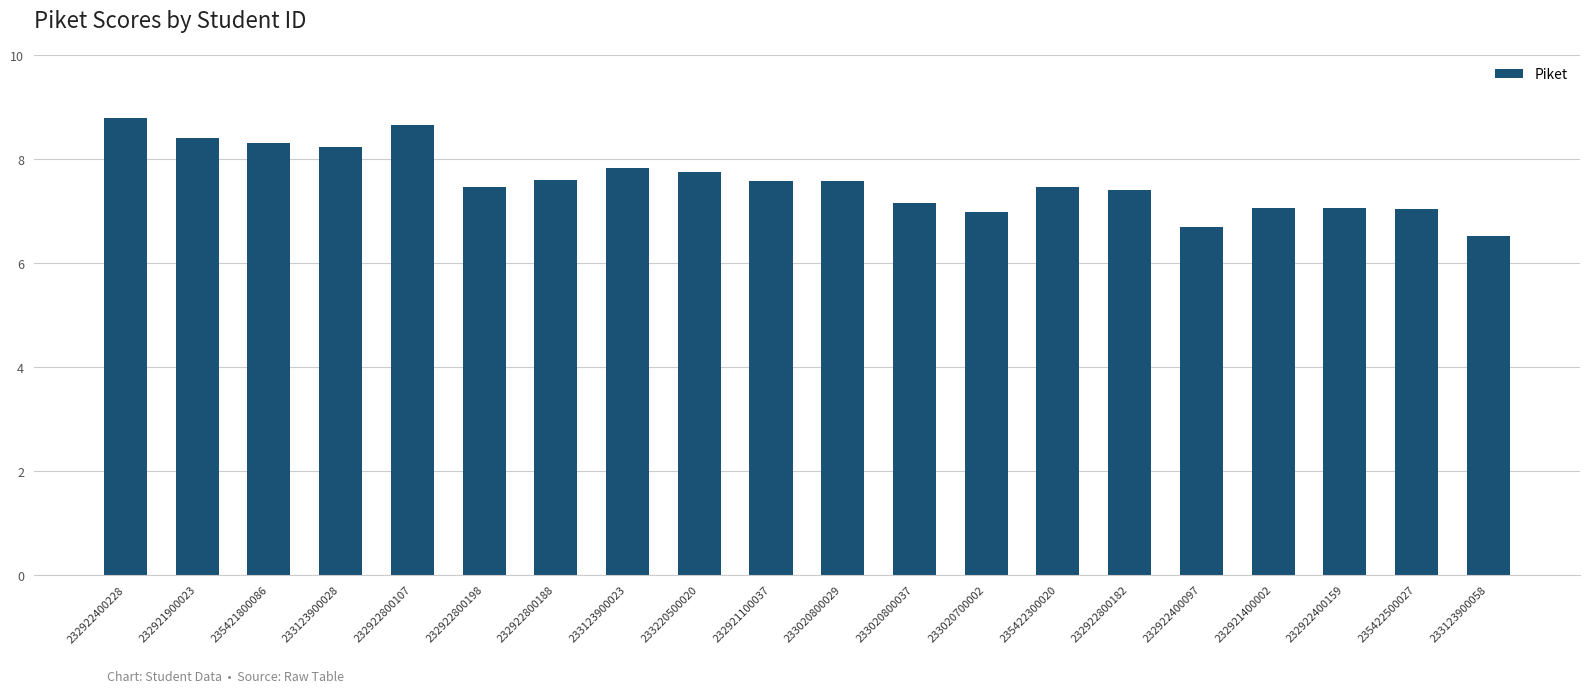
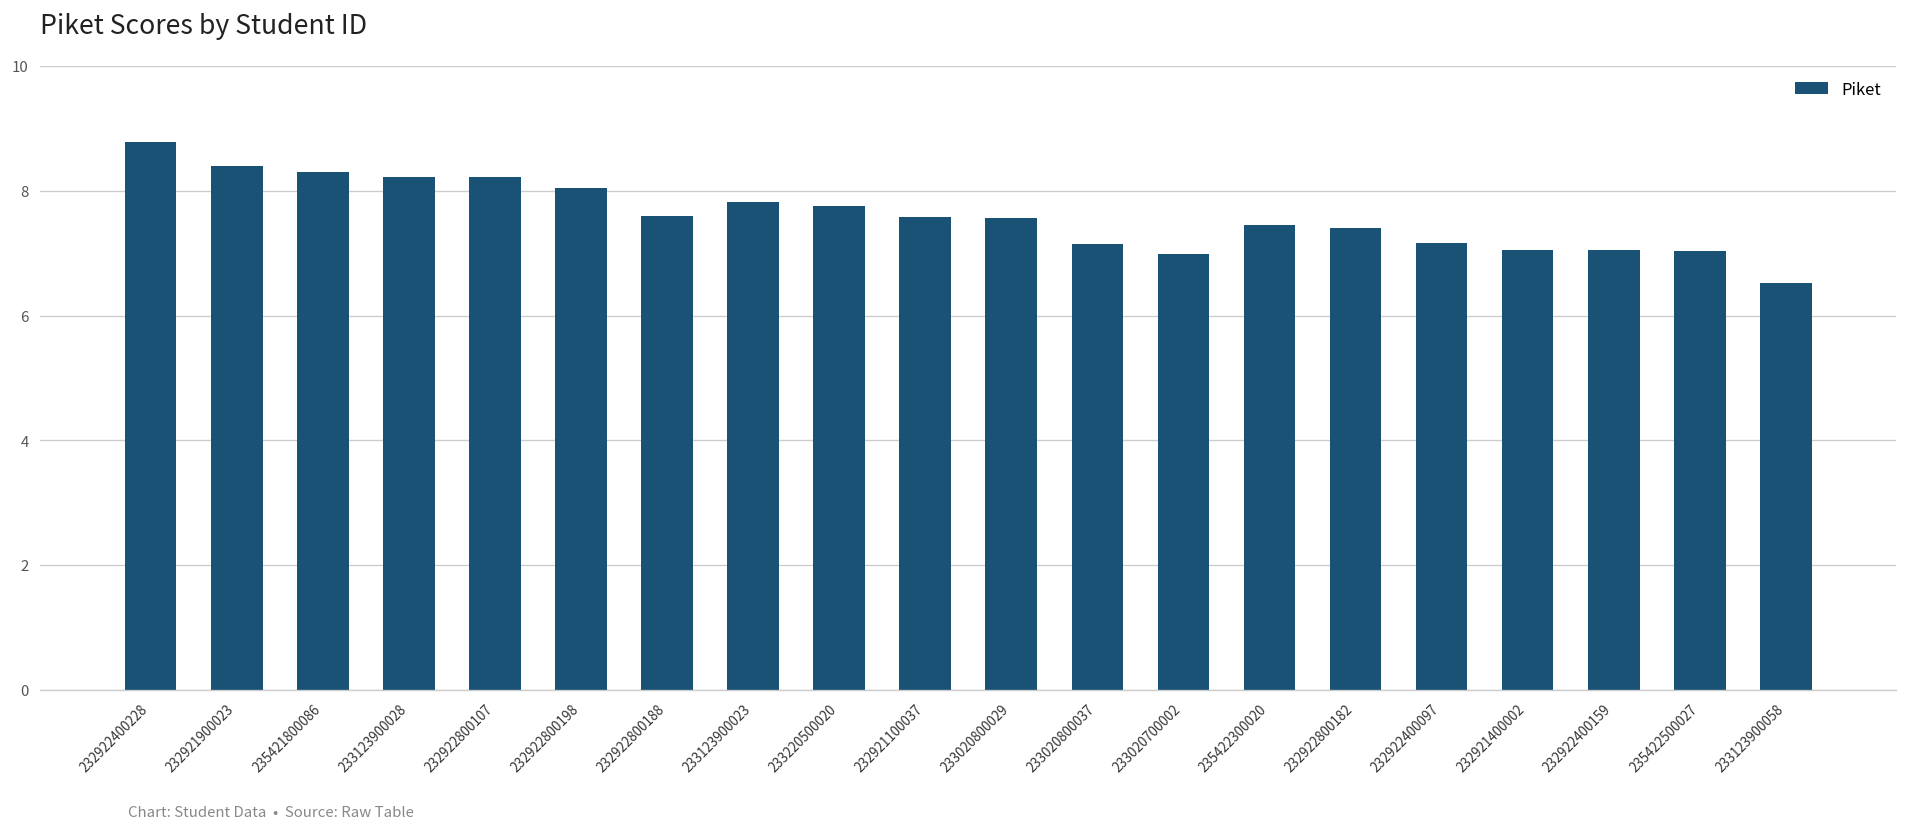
  {
    "232922400228": 8.8,
    "232921900023": 8.4,
    "235421800086": 8.3,
    "233123900028": 8.2,
-   "232922800107": 8.6,
-   "232922800198": 7.5,
+   "232922800107": 8.2,
+   "232922800198": 8.0,
    "232922800188": 7.6,
    "233123900023": 7.8,
    "233220500020": 7.8,
    "232921100037": 7.6,
    "233020800029": 7.6,
    "233020800037": 7.2,
    "233020700002": 7.0,
    "235422300020": 7.5,
    "232922800182": 7.4,
-   "232922400097": 6.7,
+   "232922400097": 7.2,
    "232921400002": 7.1,
    "232922400159": 7.1,
    "235422500027": 7.0,
    "233123900058": 6.5
  }
